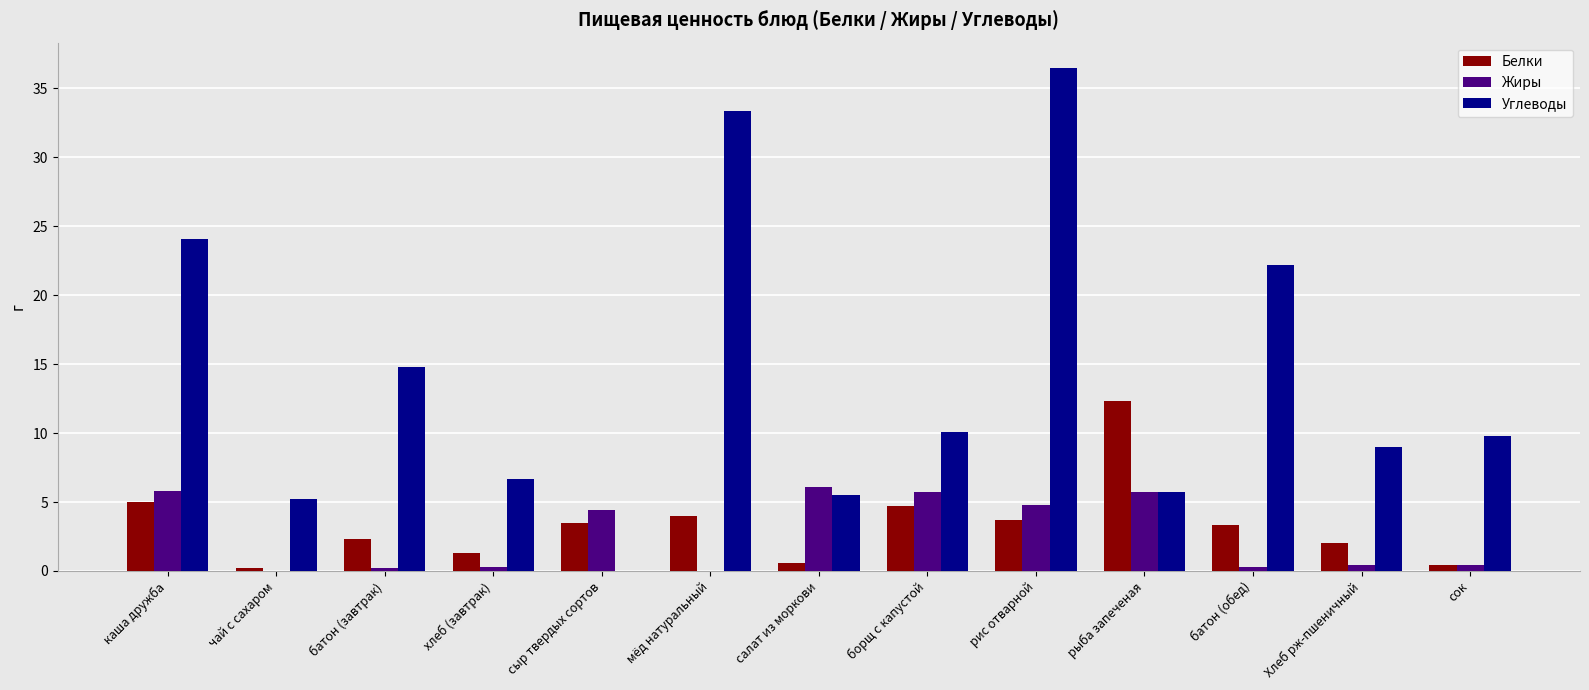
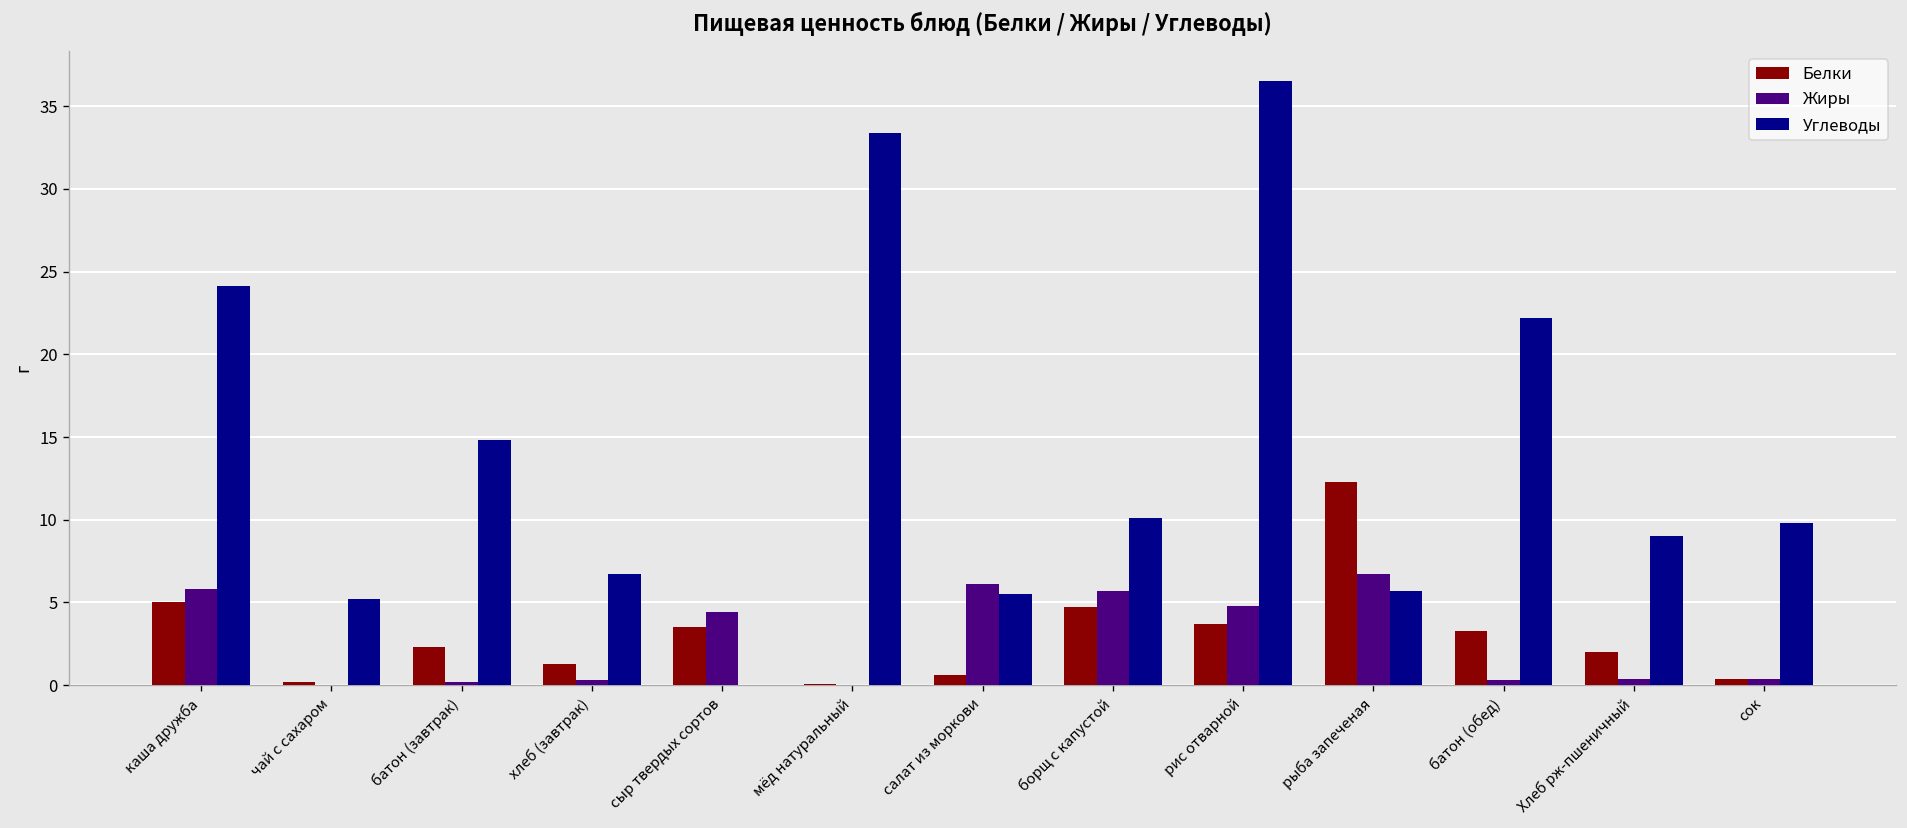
  {
    "Белки": {
      "каша дружба": 5.0,
      "чай с сахаром": 0.2,
      "батон (завтрак)": 2.3,
      "хлеб (завтрак)": 1.3,
      "сыр твердых сортов": 3.5,
-     "мёд натуральный": 4.0,
+     "мёд натуральный": 0.1,
      "салат из моркови": 0.6,
      "борщ с капустой": 4.7,
      "рис отварной": 3.7,
      "рыба запеченая": 12.3,
      "батон (обед)": 3.3,
      "Хлеб рж-пшеничный": 2.0,
      "сок": 0.4
    },
    "Жиры": {
      "каша дружба": 5.8,
      "чай с сахаром": 0.0,
      "батон (завтрак)": 0.2,
      "хлеб (завтрак)": 0.3,
      "сыр твердых сортов": 4.4,
      "мёд натуральный": 0.0,
      "салат из моркови": 6.1,
      "борщ с капустой": 5.7,
      "рис отварной": 4.8,
-     "рыба запеченая": 5.7,
+     "рыба запеченая": 6.7,
      "батон (обед)": 0.3,
      "Хлеб рж-пшеничный": 0.4,
      "сок": 0.4
    },
    "Углеводы": {
      "каша дружба": 24.1,
      "чай с сахаром": 5.2,
      "батон (завтрак)": 14.8,
      "хлеб (завтрак)": 6.7,
      "сыр твердых сортов": 0.0,
      "мёд натуральный": 33.4,
      "салат из моркови": 5.5,
      "борщ с капустой": 10.1,
      "рис отварной": 36.5,
      "рыба запеченая": 5.7,
      "батон (обед)": 22.2,
      "Хлеб рж-пшеничный": 9.0,
      "сок": 9.8
    }
  }
